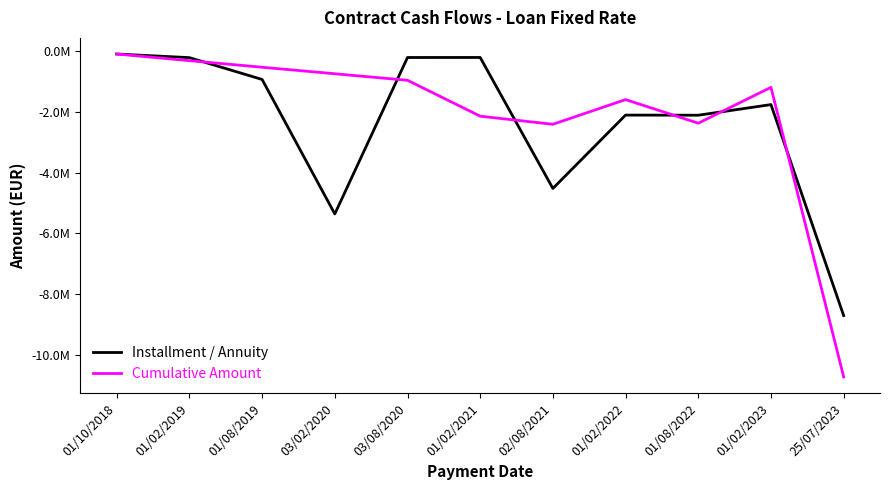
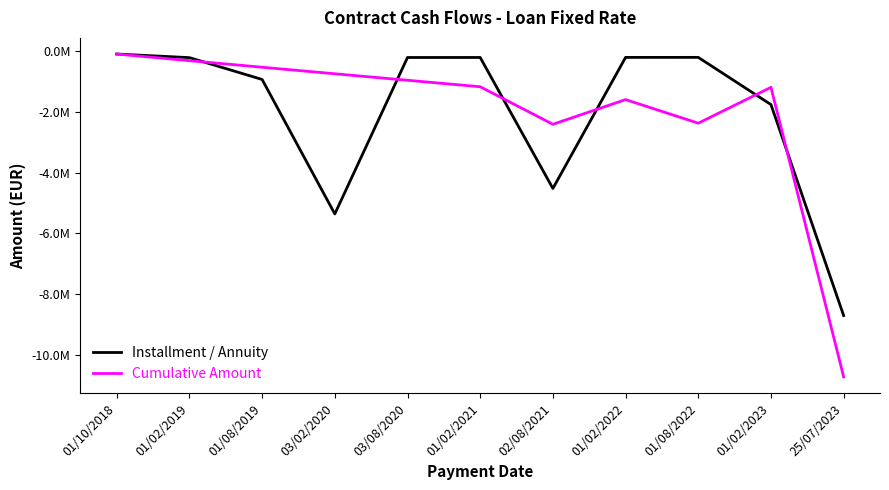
  {
    "Installment / Annuity": {
      "01/02/2019": -200000,
      "01/08/2019": -900000,
      "03/02/2020": -5400000,
      "03/08/2020": -200000,
      "01/02/2021": -200000,
      "02/08/2021": -4500000,
-     "01/02/2022": -2100000,
-     "01/08/2022": -2100000,
+     "01/02/2022": -200000,
+     "01/08/2022": -200000,
      "01/02/2023": -1800000,
      "25/07/2023": -8700000
    },
    "Cumulative Amount": {
      "01/02/2019": -300000,
      "01/08/2019": -500000,
      "03/02/2020": -700000,
      "03/08/2020": -1000000,
-     "01/02/2021": -2100000,
+     "01/02/2021": -1200000,
      "02/08/2021": -2400000,
      "01/02/2022": -1600000,
      "01/08/2022": -2400000,
      "01/02/2023": -1200000,
      "25/07/2023": -10700000
    }
  }
